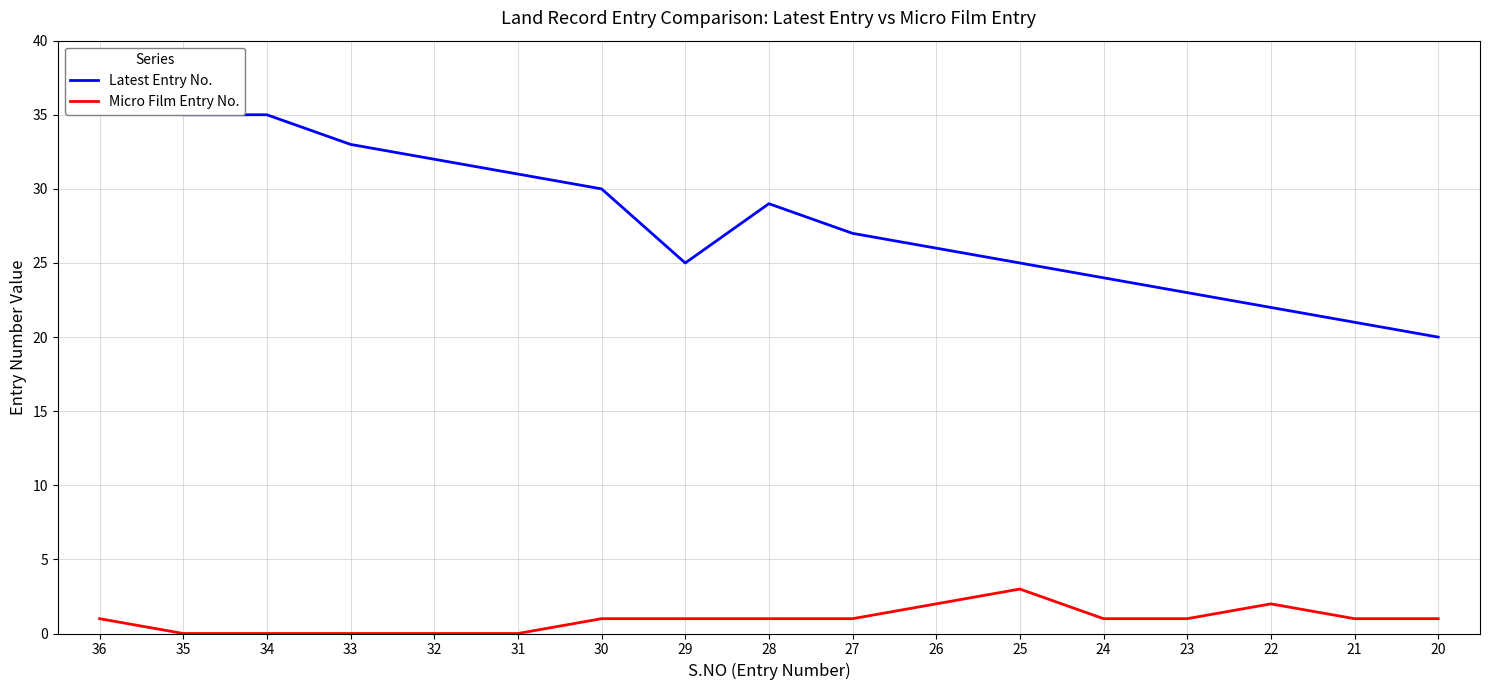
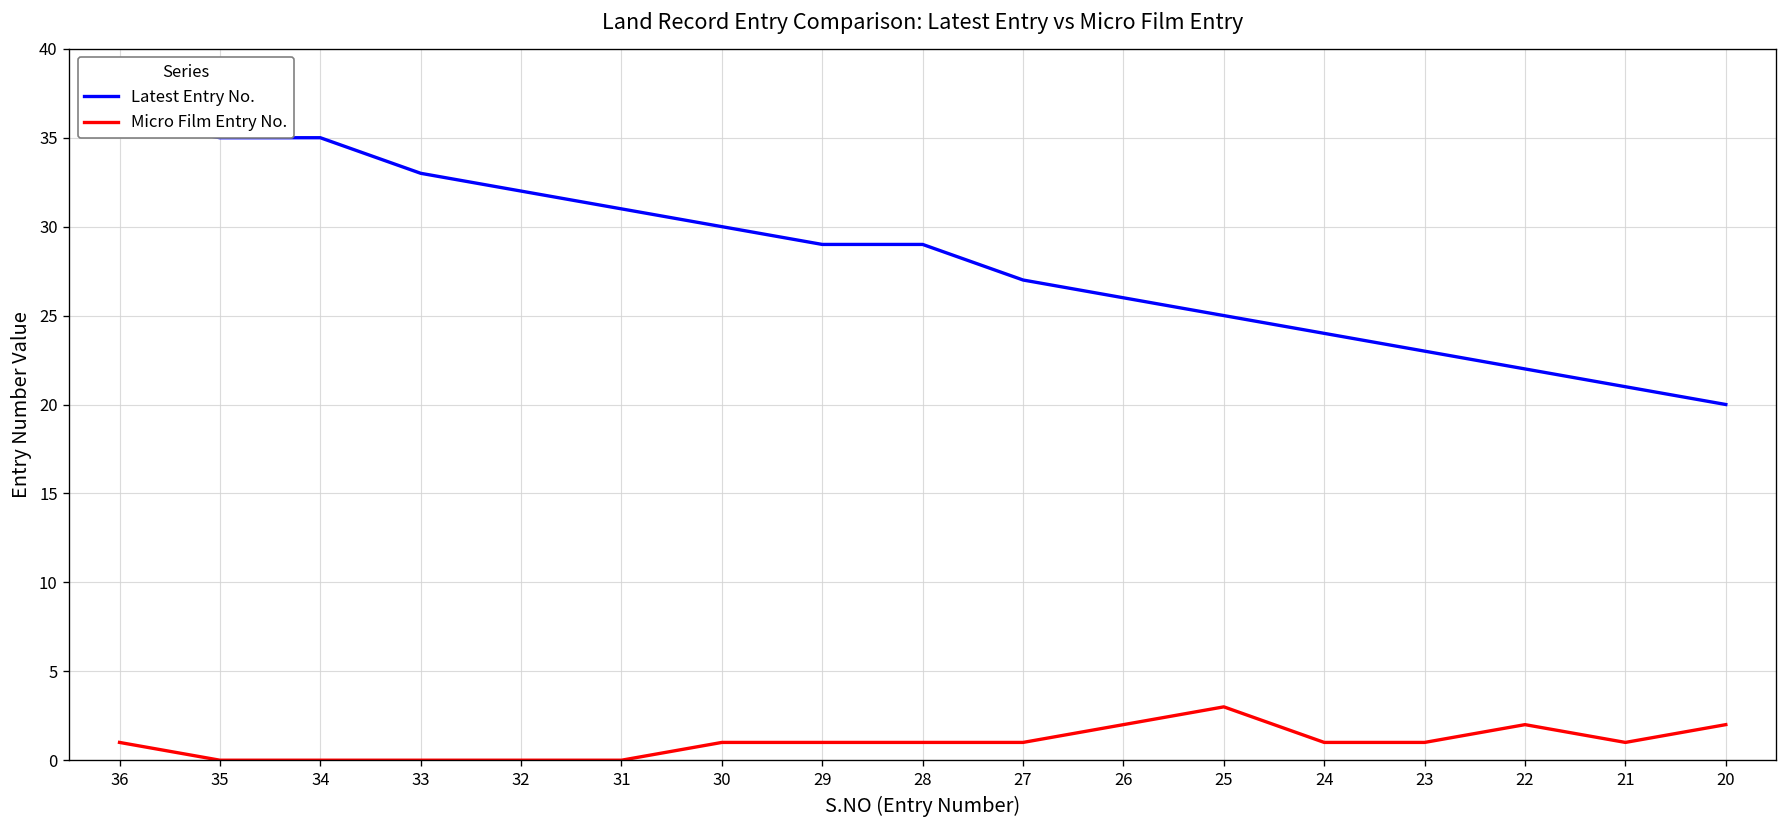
  {
    "Latest Entry No.": {
      "35": 35,
      "34": 35,
      "33": 33,
      "32": 32,
      "31": 31,
      "30": 30,
-     "29": 25,
+     "29": 29,
      "28": 29,
      "27": 27,
      "26": 26,
      "25": 25,
      "24": 24,
      "23": 23,
      "22": 22,
      "21": 21,
      "20": 20
    },
    "Micro Film Entry No.": {
      "36": 1,
      "35": 0,
      "34": 0,
      "33": 0,
      "32": 0,
      "31": 0,
      "30": 1,
      "29": 1,
      "28": 1,
      "27": 1,
      "26": 2,
      "25": 3,
      "24": 1,
      "23": 1,
      "22": 2,
      "21": 1,
-     "20": 1
+     "20": 2
    }
  }
